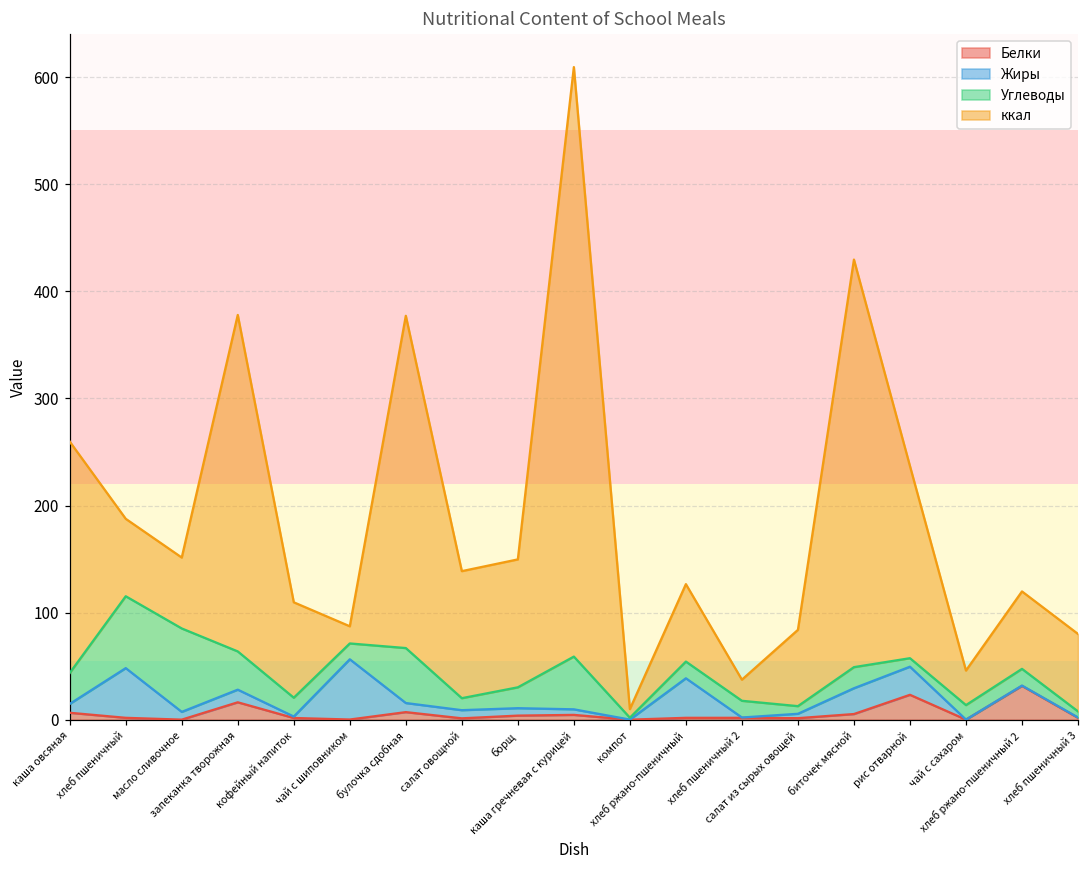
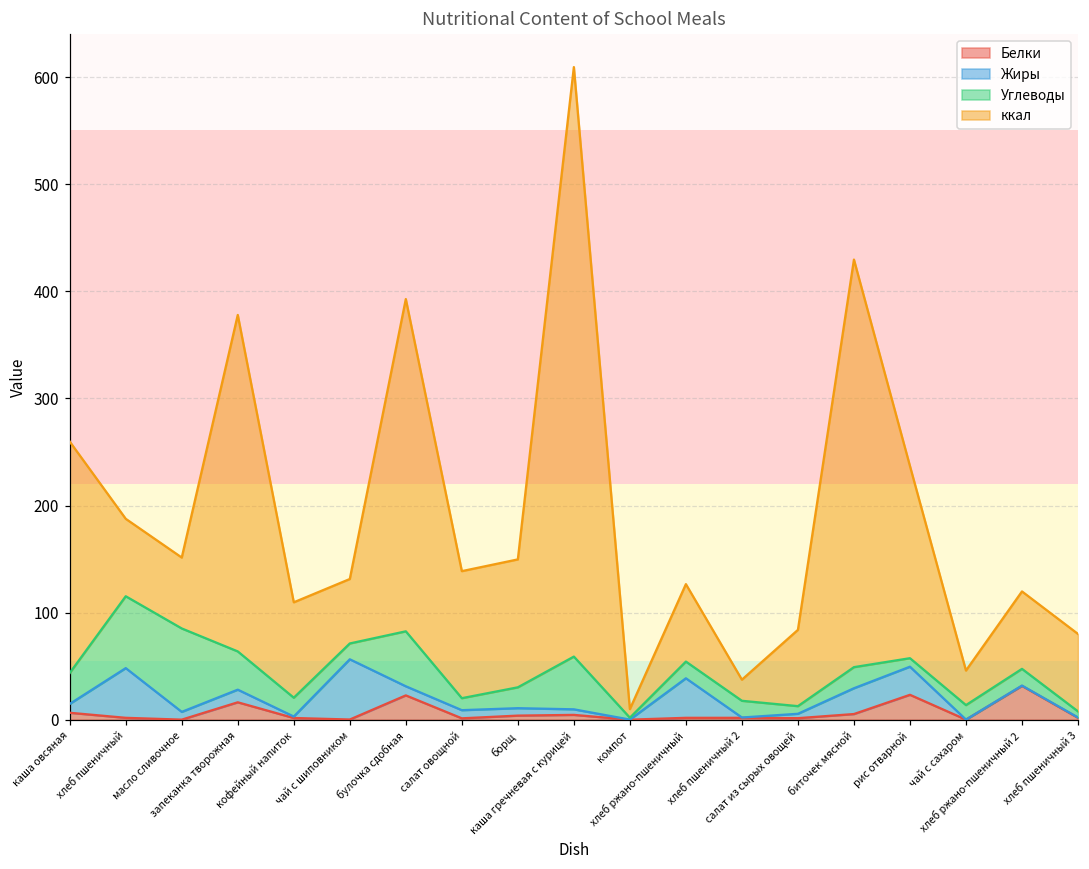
  {
    "Белки": {
      "каша овсяная": 10,
      "хлеб пшеничный": 0,
      "масло сливочное": 0,
      "запеканка творожная": 20,
      "чай с шиповником": 0,
-     "булочка сдобная": 10,
+     "булочка сдобная": 20,
      "салат овощной": 0,
      "борщ": 0,
      "каша гречневая с курицей": 0,
      "хлеб ржано-пшеничный": 0,
      "салат из сырых овощей": 0,
      "биточек мясной": 10,
      "рис отварной": 20
    },
    "Жиры": {
      "каша овсяная": 10,
      "хлеб пшеничный": 50,
      "масло сливочное": 10,
      "запеканка творожная": 10,
      "чай с шиповником": 60,
      "булочка сдобная": 10,
      "салат овощной": 10,
      "борщ": 10,
      "каша гречневая с курицей": 10,
      "хлеб ржано-пшеничный": 40,
      "салат из сырых овощей": 0,
      "биточек мясной": 20,
      "рис отварной": 30
    },
    "Углеводы": {
      "каша овсяная": 30,
      "хлеб пшеничный": 70,
      "масло сливочное": 80,
      "запеканка творожная": 40,
      "кофейный напиток": 20,
      "чай с шиповником": 10,
      "булочка сдобная": 50,
      "салат овощной": 10,
      "борщ": 20,
      "каша гречневая с курицей": 50,
      "хлеб ржано-пшеничный": 20,
      "хлеб пшеничный 2": 20,
      "салат из сырых овощей": 10,
      "биточек мясной": 20,
      "рис отварной": 10,
      "чай с сахаром": 10,
      "хлеб ржано-пшеничный 2": 20,
      "хлеб пшеничный 3": 10
    },
    "ккал": {
      "каша овсяная": 220,
      "хлеб пшеничный": 70,
      "масло сливочное": 70,
      "запеканка творожная": 310,
      "кофейный напиток": 90,
-     "чай с шиповником": 20,
+     "чай с шиповником": 60,
      "булочка сдобная": 310,
      "салат овощной": 120,
      "борщ": 120,
      "каша гречневая с курицей": 550,
      "компот": 10,
      "хлеб ржано-пшеничный": 70,
      "хлеб пшеничный 2": 20,
      "салат из сырых овощей": 70,
      "биточек мясной": 380,
      "рис отварной": 180,
      "чай с сахаром": 30,
      "хлеб ржано-пшеничный 2": 70,
      "хлеб пшеничный 3": 70
    }
  }
